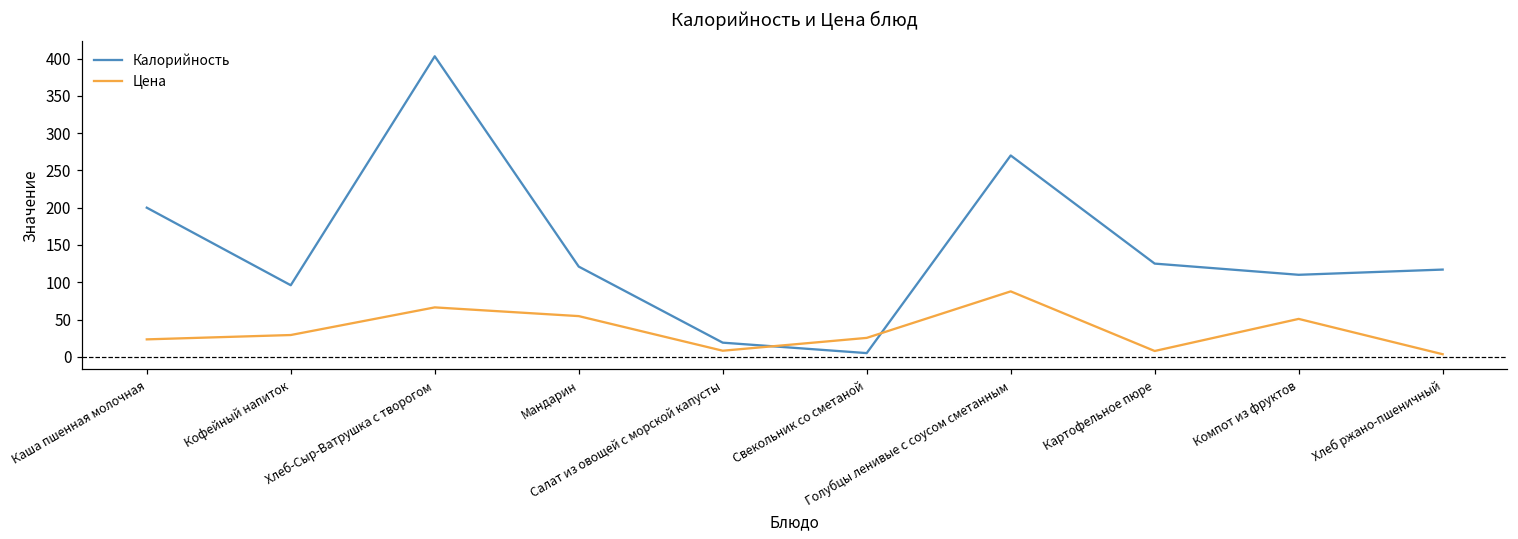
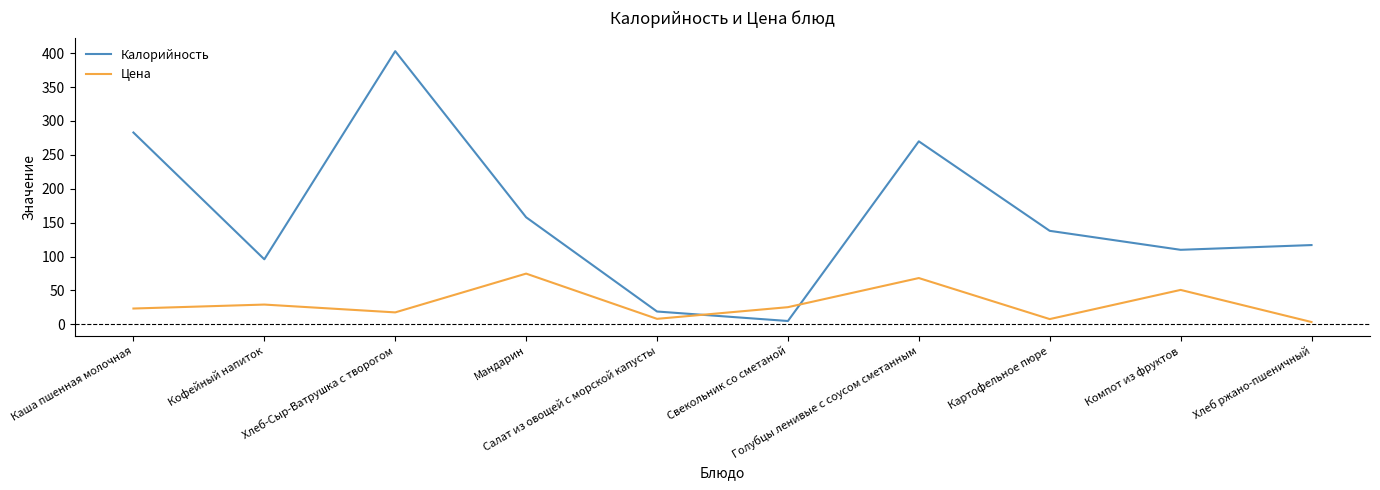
  {
    "Калорийность": {
-     "Каша пшенная молочная": 200,
+     "Каша пшенная молочная": 280,
      "Кофейный напиток": 100,
      "Хлеб-Сыр-Ватрушка с творогом": 400,
-     "Мандарин": 120,
+     "Мандарин": 160,
      "Салат из овощей с морской капусты": 20,
      "Свекольник со сметаной": 10,
      "Голубцы ленивые с соусом сметанным": 270,
-     "Картофельное пюре": 130,
+     "Картофельное пюре": 140,
      "Компот из фруктов": 110,
      "Хлеб ржано-пшеничный": 120
    },
    "Цена": {
      "Каша пшенная молочная": 20,
      "Кофейный напиток": 30,
-     "Хлеб-Сыр-Ватрушка с творогом": 70,
-     "Мандарин": 50,
+     "Хлеб-Сыр-Ватрушка с творогом": 20,
+     "Мандарин": 70,
      "Салат из овощей с морской капусты": 10,
      "Свекольник со сметаной": 30,
-     "Голубцы ленивые с соусом сметанным": 90,
+     "Голубцы ленивые с соусом сметанным": 70,
      "Картофельное пюре": 10,
      "Компот из фруктов": 50,
      "Хлеб ржано-пшеничный": 0
    }
  }
